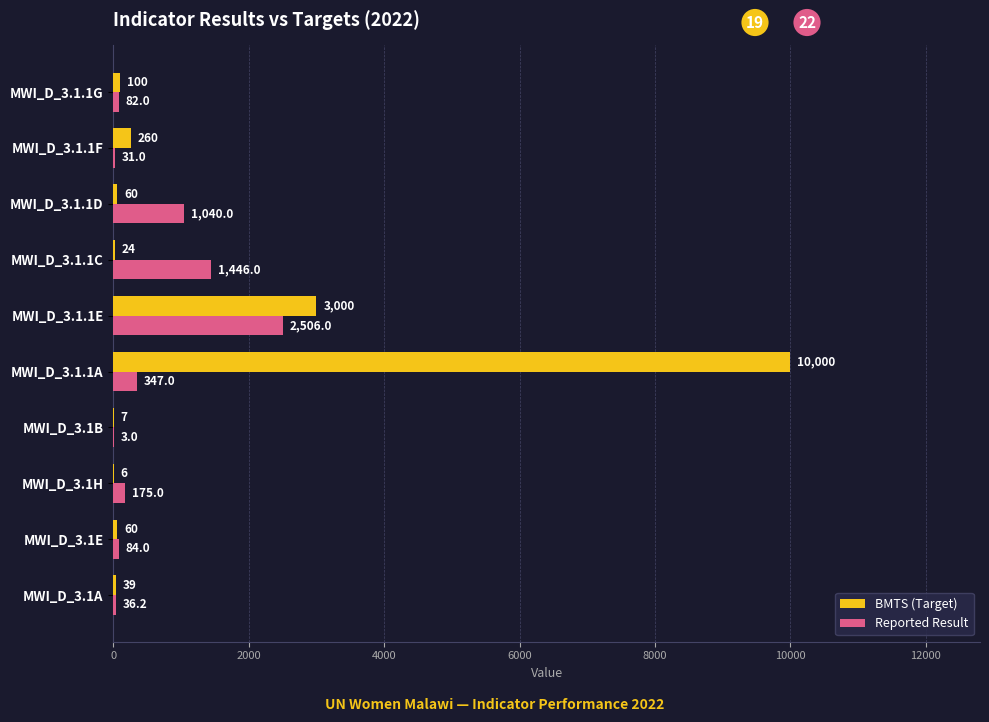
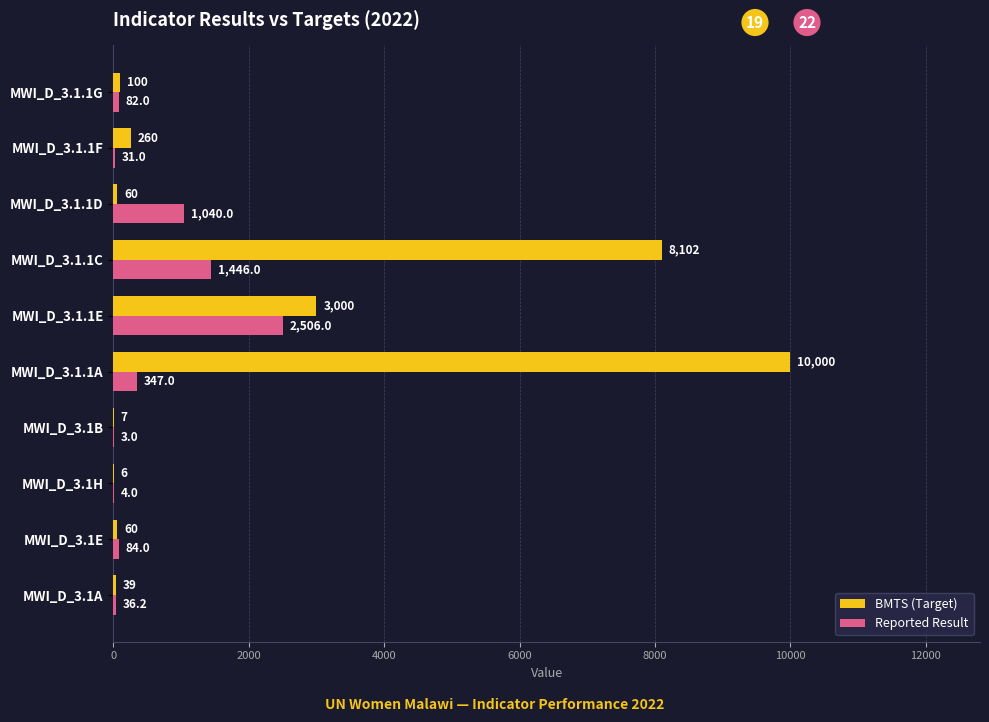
  {
    "BMTS (Target)": {
      "MWI_D_3.1.1G": "100",
      "MWI_D_3.1.1F": "260",
      "MWI_D_3.1.1D": "60",
-     "MWI_D_3.1.1C": "24",
+     "MWI_D_3.1.1C": "8,102",
      "MWI_D_3.1.1E": "3,000",
      "MWI_D_3.1.1A": "10,000",
      "MWI_D_3.1B": "7",
      "MWI_D_3.1H": "6",
      "MWI_D_3.1E": "60",
      "MWI_D_3.1A": "39"
    },
    "Reported Result": {
      "MWI_D_3.1.1G": "82.0",
      "MWI_D_3.1.1F": "31.0",
      "MWI_D_3.1.1D": "1,040.0",
      "MWI_D_3.1.1C": "1,446.0",
      "MWI_D_3.1.1E": "2,506.0",
      "MWI_D_3.1.1A": "347.0",
      "MWI_D_3.1B": "3.0",
-     "MWI_D_3.1H": "175.0",
+     "MWI_D_3.1H": "4.0",
      "MWI_D_3.1E": "84.0",
      "MWI_D_3.1A": "36.2"
    }
  }
